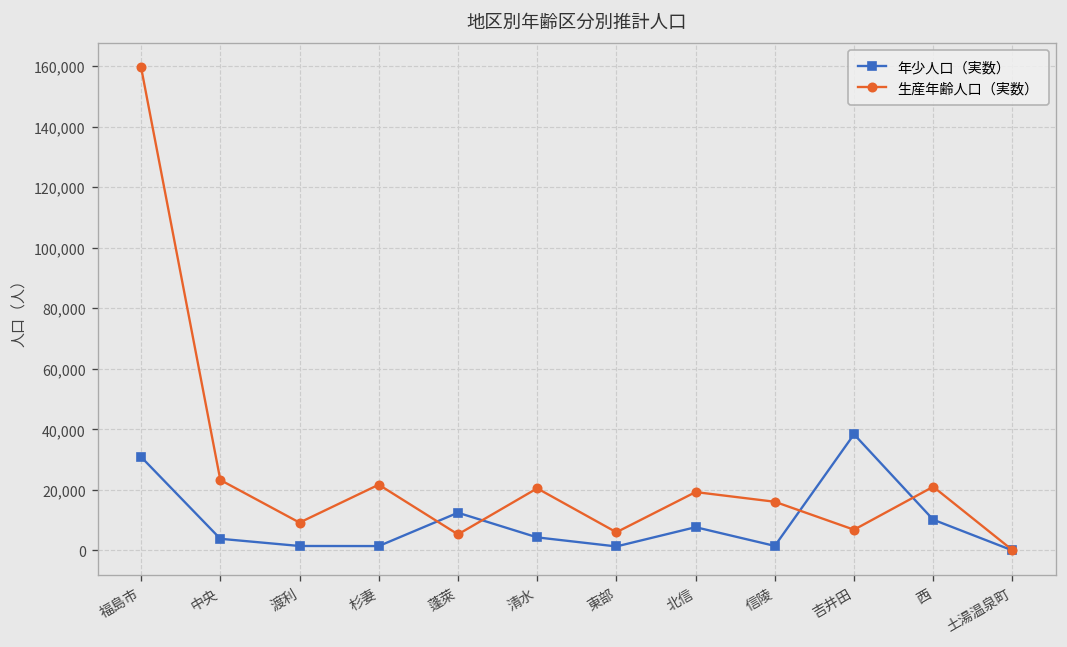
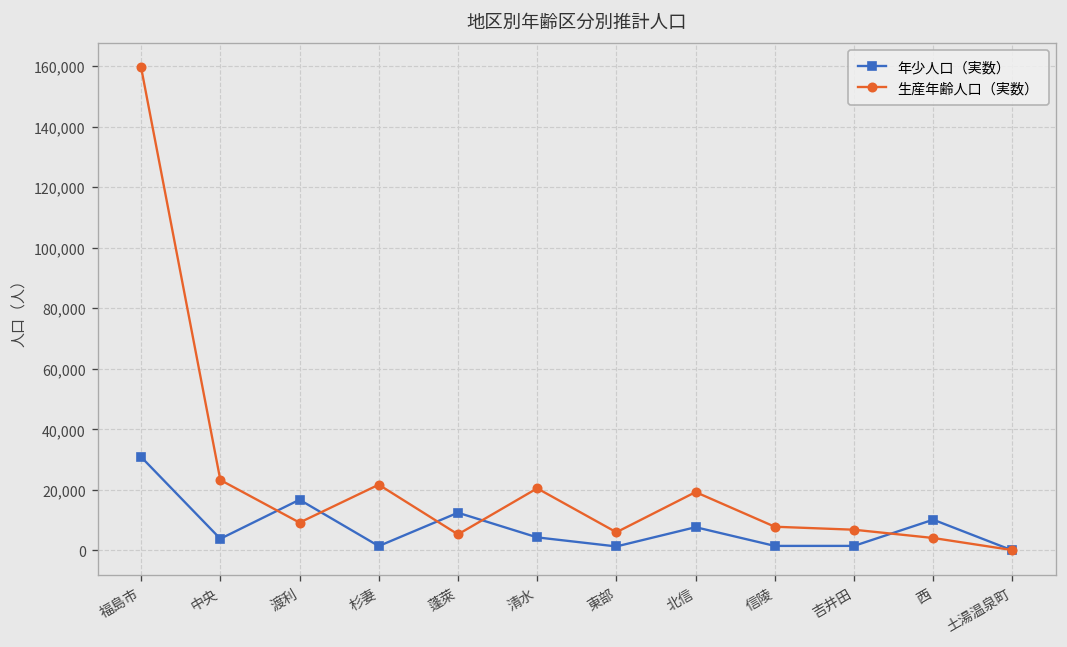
  {
    "年少人口（実数）": {
      "福島市": "31,000",
      "中央": "4,000",
-     "渡利": "1,000",
+     "渡利": "17,000",
      "杉妻": "1,000",
      "蓬萊": "12,000",
      "清水": "4,000",
      "東部": "1,000",
      "北信": "8,000",
      "信陵": "2,000",
-     "吉井田": "38,000",
+     "吉井田": "2,000",
      "西": "10,000"
    },
    "生産年齢人口（実数）": {
      "福島市": "160,000",
      "中央": "23,000",
      "渡利": "9,000",
      "杉妻": "22,000",
      "蓬萊": "5,000",
      "清水": "21,000",
      "東部": "6,000",
      "北信": "19,000",
-     "信陵": "16,000",
+     "信陵": "8,000",
      "吉井田": "7,000",
-     "西": "21,000"
+     "西": "4,000"
    }
  }
